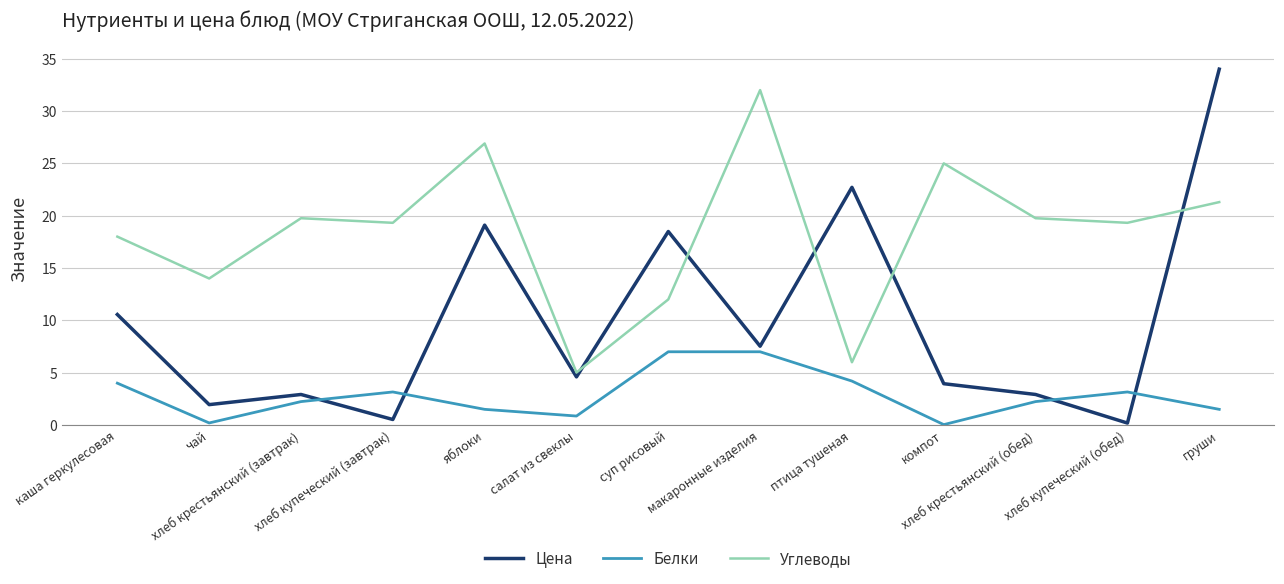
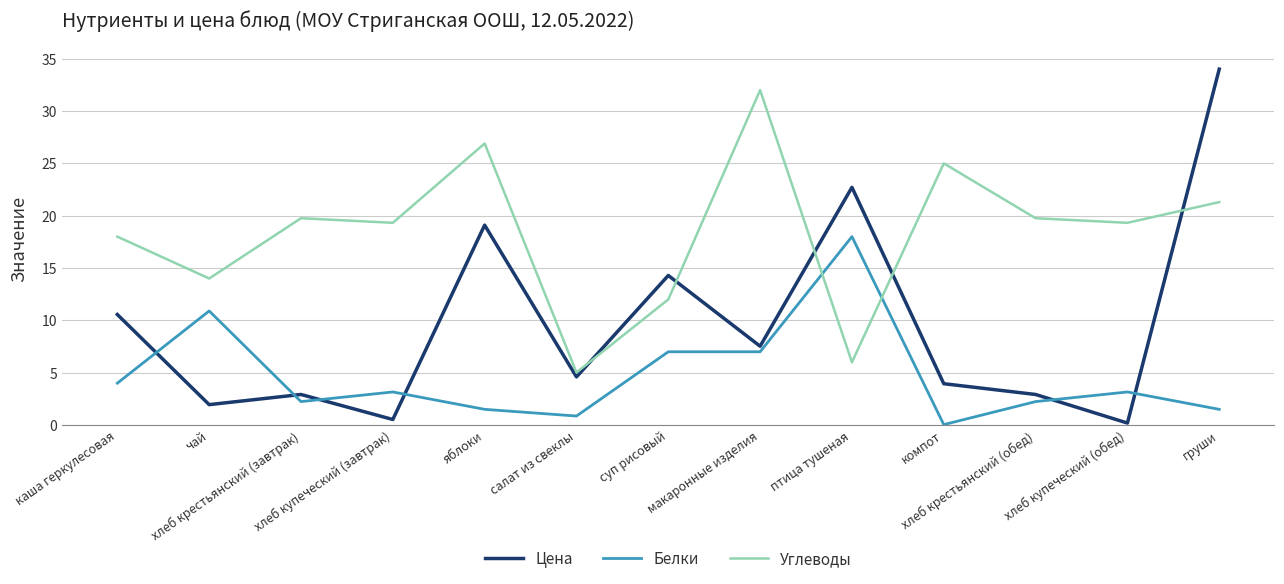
  {
    "Цена": {
      "каша геркулесовая": 10.6,
      "чай": 2.0,
      "хлеб крестьянский (завтрак)": 2.9,
      "хлеб купеческий (завтрак)": 0.5,
      "яблоки": 19.1,
      "салат из свеклы": 4.6,
-     "суп рисовый": 18.5,
+     "суп рисовый": 14.3,
      "макаронные изделия": 7.5,
      "птица тушеная": 22.7,
      "компот": 4.0,
      "хлеб крестьянский (обед)": 2.9,
      "хлеб купеческий (обед)": 0.2,
      "груши": 34.0
    },
    "Белки": {
      "каша геркулесовая": 4.0,
-     "чай": 0.2,
+     "чай": 10.9,
      "хлеб крестьянский (завтрак)": 2.2,
      "хлеб купеческий (завтрак)": 3.2,
      "яблоки": 1.5,
      "салат из свеклы": 0.9,
      "суп рисовый": 7.0,
      "макаронные изделия": 7.0,
-     "птица тушеная": 4.2,
+     "птица тушеная": 18.0,
      "компот": 0.0,
      "хлеб крестьянский (обед)": 2.2,
      "хлеб купеческий (обед)": 3.2,
      "груши": 1.5
    },
    "Углеводы": {
      "каша геркулесовая": 18.0,
      "чай": 14.0,
      "хлеб крестьянский (завтрак)": 19.8,
      "хлеб купеческий (завтрак)": 19.3,
      "яблоки": 26.9,
      "салат из свеклы": 5.0,
      "суп рисовый": 12.0,
      "макаронные изделия": 32.0,
      "птица тушеная": 6.0,
      "компот": 25.0,
      "хлеб крестьянский (обед)": 19.8,
      "хлеб купеческий (обед)": 19.3,
      "груши": 21.3
    }
  }
